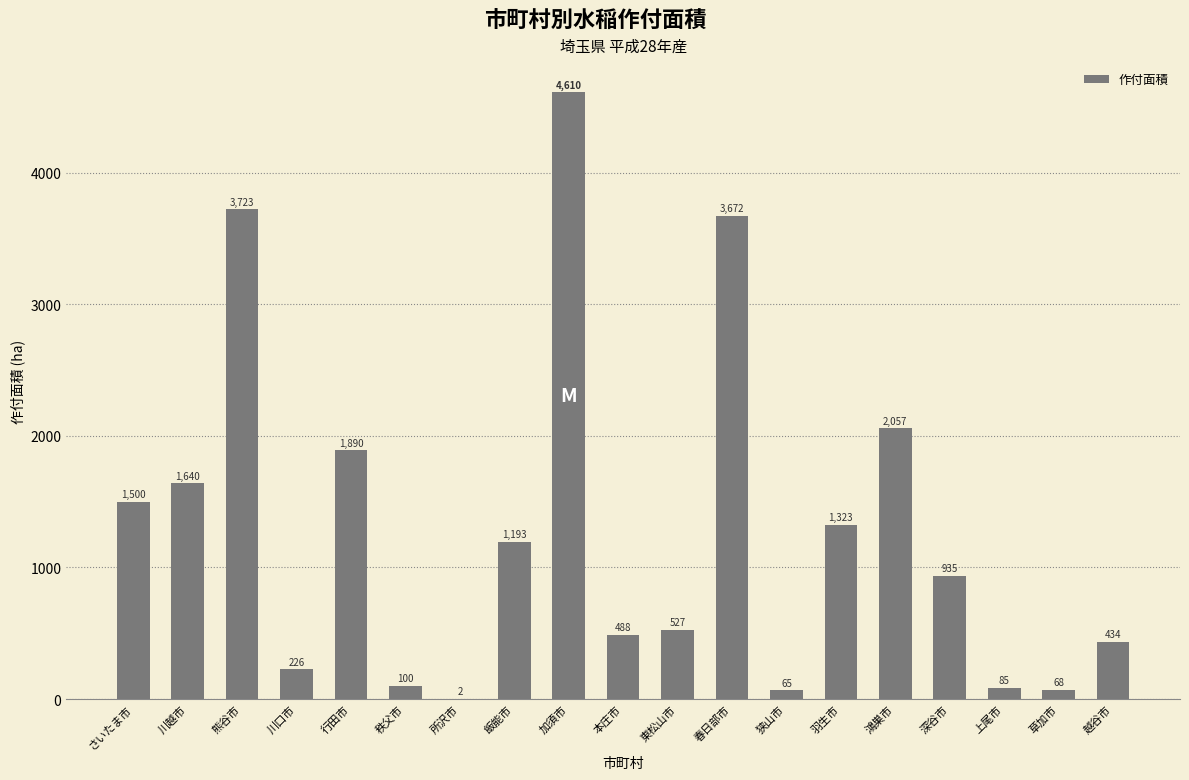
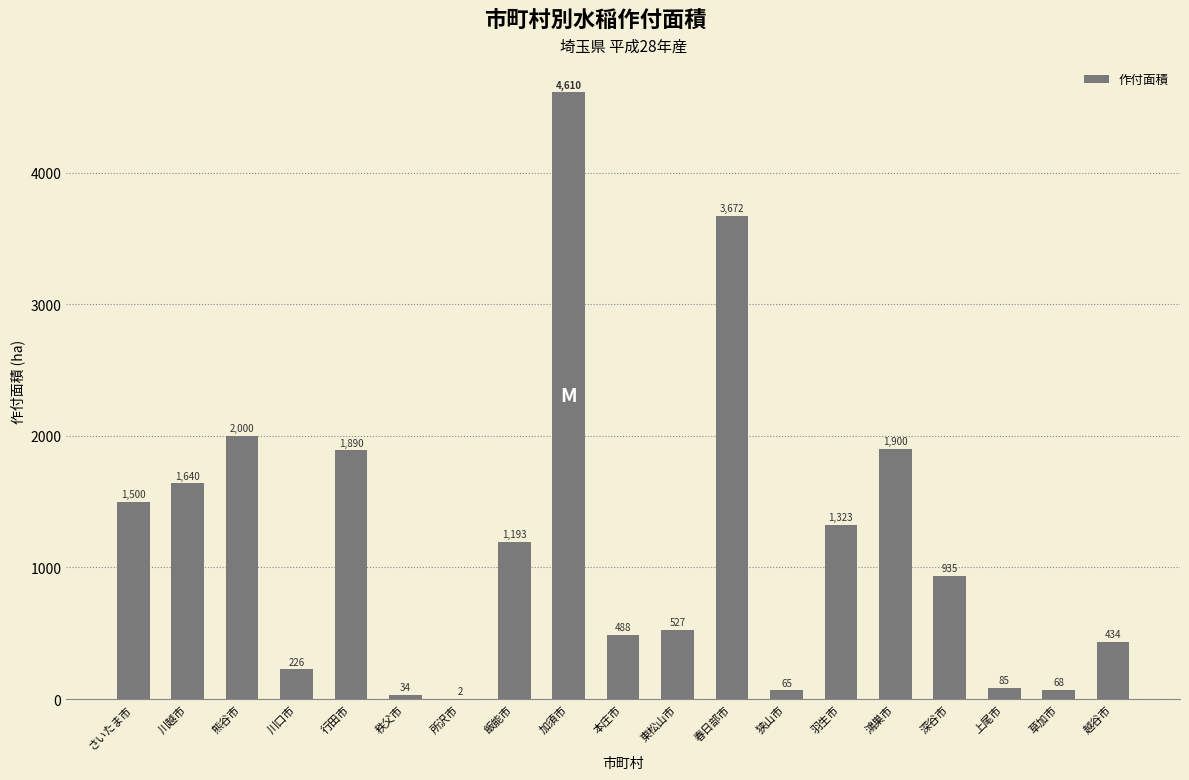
  {
    "さいたま市": "1,500",
    "川越市": "1,640",
-   "熊谷市": "3,723",
+   "熊谷市": "2,000",
    "川口市": "226",
    "行田市": "1,890",
-   "秩父市": "100",
+   "秩父市": "34",
    "所沢市": "2",
    "飯能市": "1,193",
    "加須市": "4,610",
    "本庄市": "488",
    "東松山市": "527",
    "春日部市": "3,672",
    "狭山市": "65",
    "羽生市": "1,323",
-   "鴻巣市": "2,057",
+   "鴻巣市": "1,900",
    "深谷市": "935",
    "上尾市": "85",
    "草加市": "68",
    "越谷市": "434"
  }
